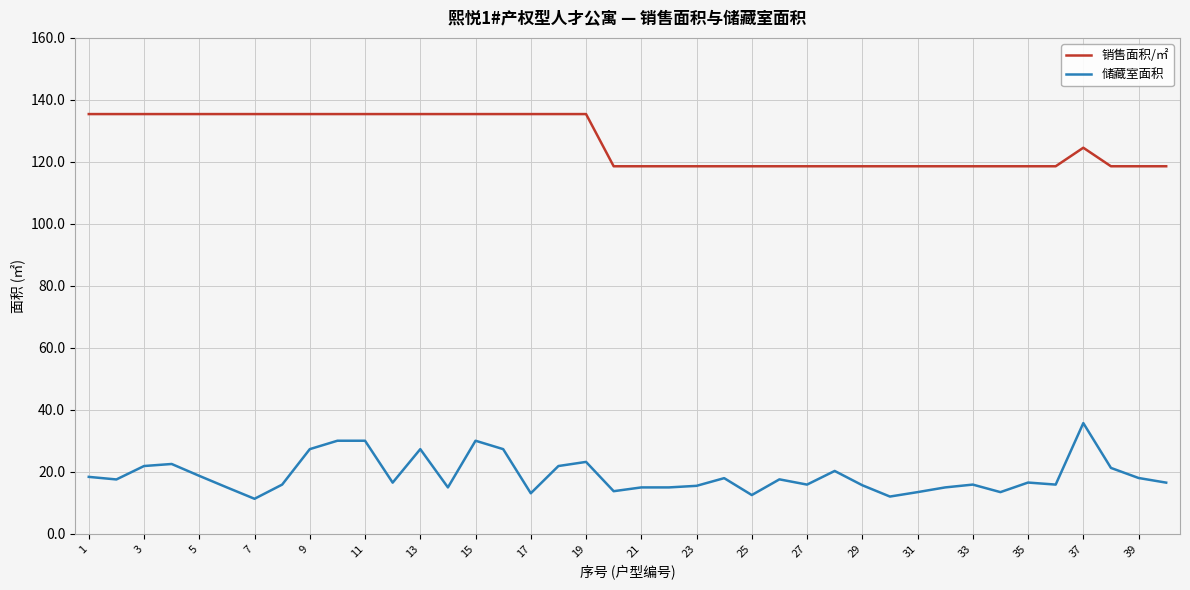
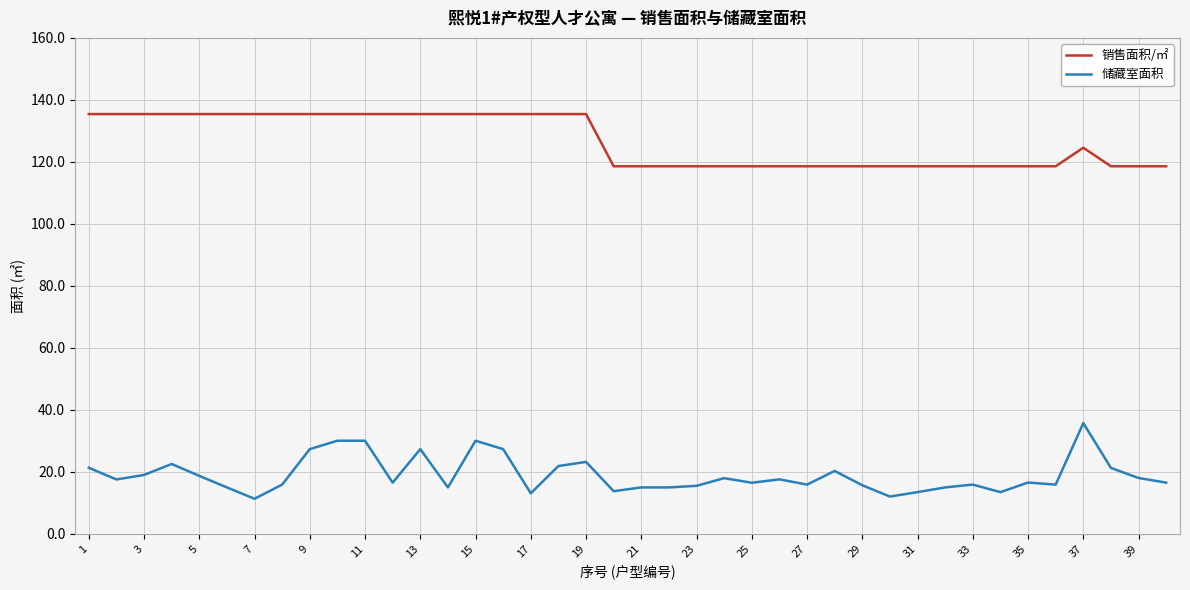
  {
    "销售面积/㎡": {
      "1": 135,
      "3": 135,
      "5": 135,
      "7": 135,
      "9": 135,
      "11": 135,
      "13": 135,
      "15": 135,
      "17": 135,
      "19": 135,
      "21": 119,
      "23": 119,
      "25": 119,
      "27": 119,
      "29": 119,
      "31": 119,
      "33": 119,
      "35": 119,
      "37": 125,
      "39": 119
    },
    "储藏室面积": {
-     "1": 18,
-     "3": 22,
+     "1": 21,
+     "3": 19,
      "5": 19,
      "7": 11,
      "9": 27,
      "11": 30,
      "13": 27,
      "15": 30,
      "17": 13,
      "19": 23,
      "21": 15,
      "23": 15,
-     "25": 13,
+     "25": 16,
      "27": 16,
      "29": 16,
      "31": 13,
      "33": 16,
      "35": 17,
      "37": 36,
      "39": 18
    }
  }
